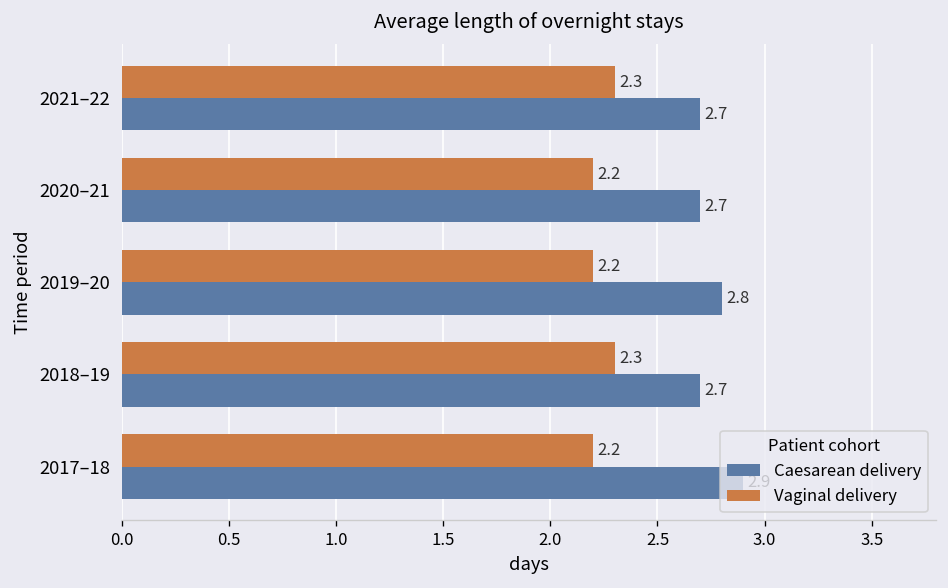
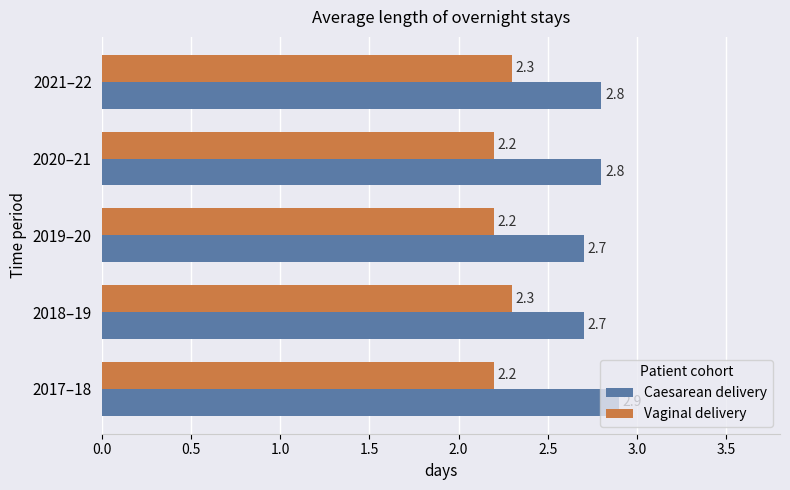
  {
    "Caesarean delivery": {
-     "2021–22": 2.7,
-     "2020–21": 2.7,
-     "2019–20": 2.8,
+     "2021–22": 2.8,
+     "2020–21": 2.8,
+     "2019–20": 2.7,
      "2018–19": 2.7
    },
    "Vaginal delivery": {
      "2021–22": 2.3,
      "2020–21": 2.2,
      "2019–20": 2.2,
      "2018–19": 2.3,
      "2017–18": 2.2
    }
  }
